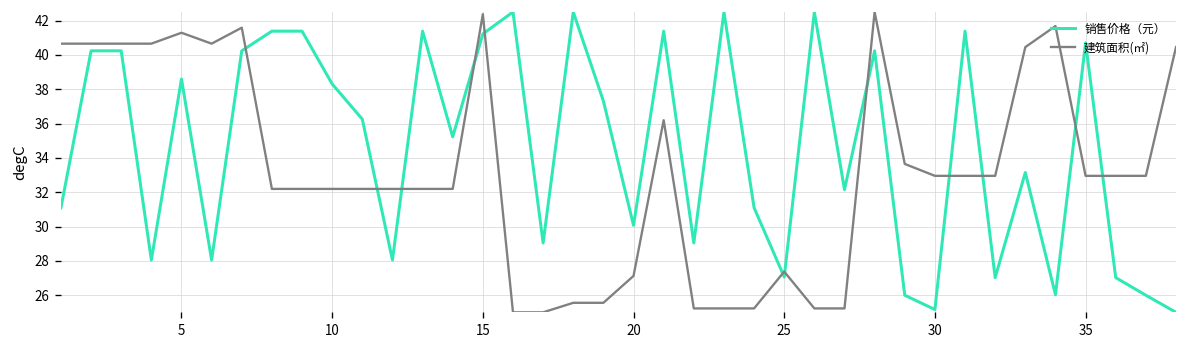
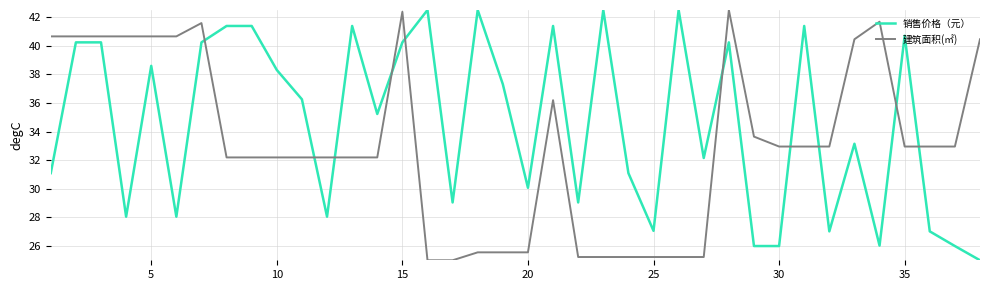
  {
    "销售价格（元）": {
      "5": 38.6,
      "10": 38.3,
-     "15": 41.2,
+     "15": 40.2,
      "20": 30.1,
      "25": 27.1,
-     "30": 25.2,
+     "30": 26.0,
      "35": 40.7
    },
    "建筑面积(㎡)": {
-     "5": 41.3,
+     "5": 40.7,
      "10": 32.2,
      "15": 42.4,
-     "20": 27.1,
-     "25": 27.4,
+     "20": 25.6,
+     "25": 25.2,
      "30": 33.0,
      "35": 33.0
    }
  }
